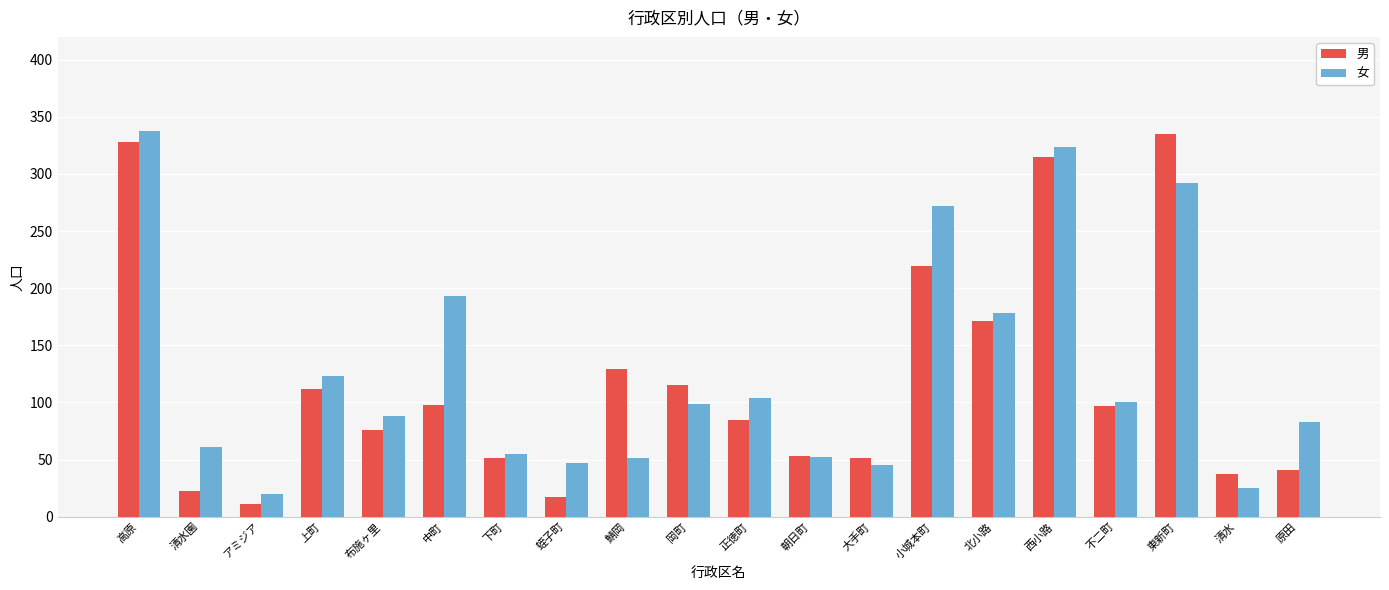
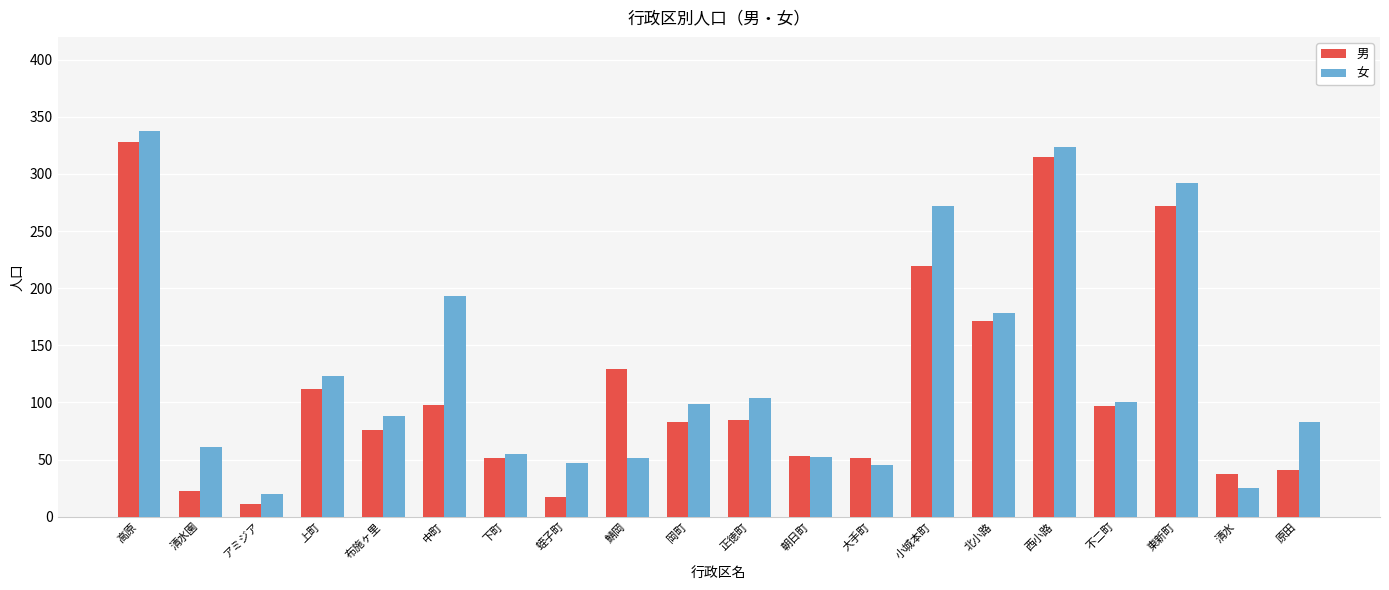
  {
    "男": {
      "高原": 328,
      "清水園": 22,
      "アミジア": 11,
      "上町": 112,
      "布施ヶ里": 76,
      "中町": 98,
      "下町": 51,
      "蛭子町": 17,
      "鯖岡": 129,
-     "岡町": 115,
+     "岡町": 83,
      "正徳町": 85,
      "朝日町": 53,
      "大手町": 51,
      "小城本町": 219,
      "北小路": 171,
      "西小路": 315,
      "不二町": 97,
-     "東新町": 335,
+     "東新町": 272,
      "清水": 37,
      "原田": 41
    },
    "女": {
      "高原": 338,
      "清水園": 61,
      "アミジア": 20,
      "上町": 123,
      "布施ヶ里": 88,
      "中町": 193,
      "下町": 55,
      "蛭子町": 47,
      "鯖岡": 51,
      "岡町": 99,
      "正徳町": 104,
      "朝日町": 52,
      "大手町": 45,
      "小城本町": 272,
      "北小路": 178,
      "西小路": 324,
      "不二町": 100,
      "東新町": 292,
      "清水": 25,
      "原田": 83
    }
  }
